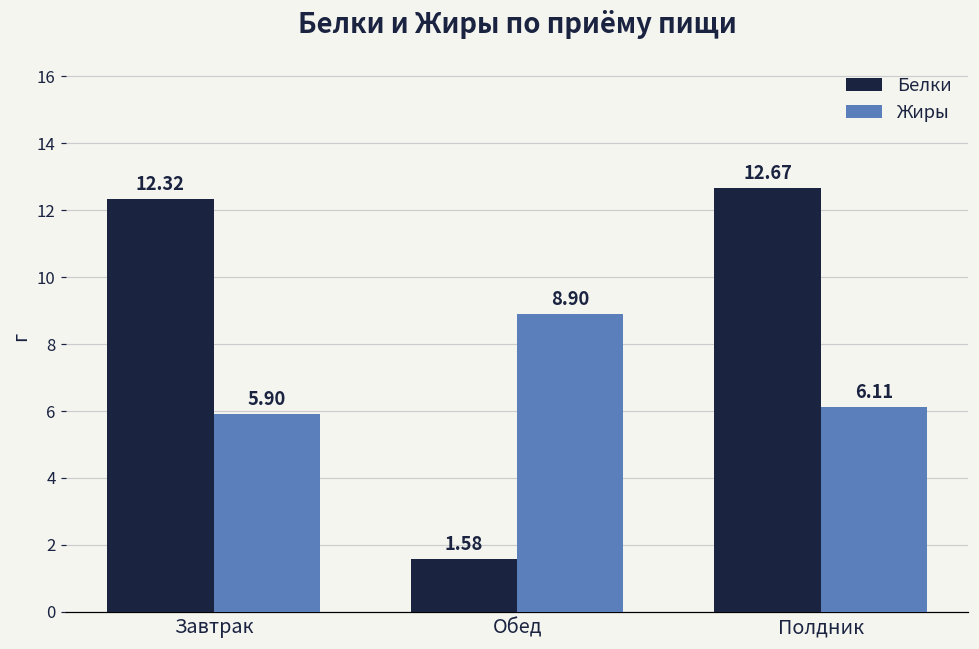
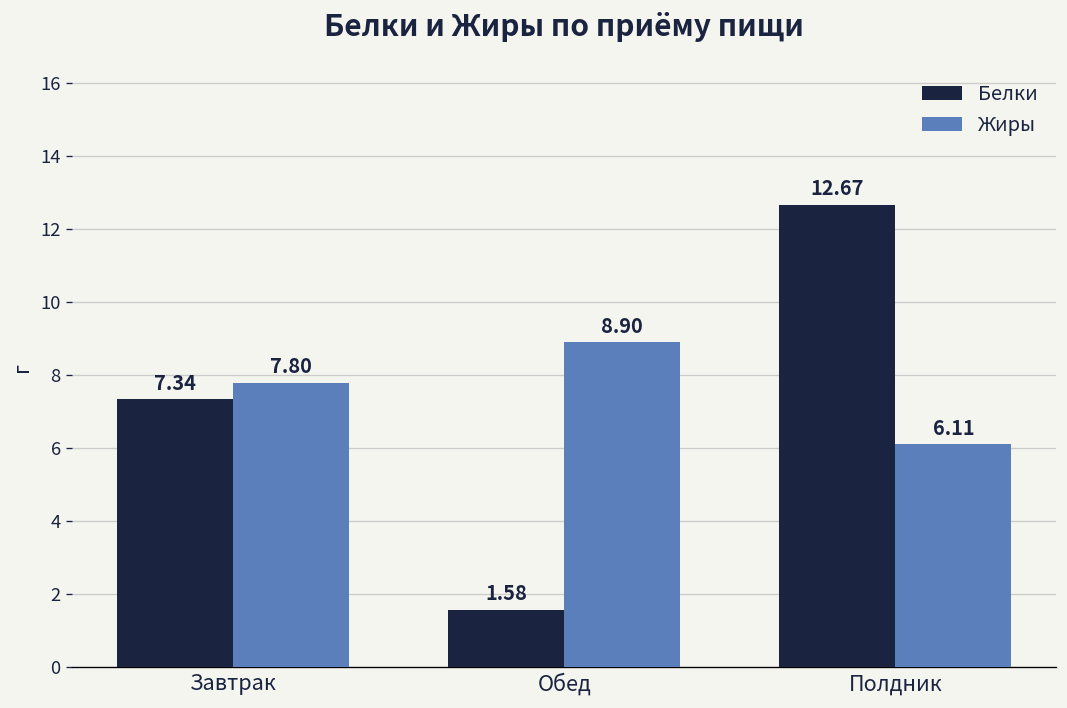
  {
    "Белки": {
-     "Завтрак": 12.32,
+     "Завтрак": 7.34,
      "Обед": 1.58,
      "Полдник": 12.67
    },
    "Жиры": {
-     "Завтрак": 5.90,
+     "Завтрак": 7.80,
      "Обед": 8.90,
      "Полдник": 6.11
    }
  }
